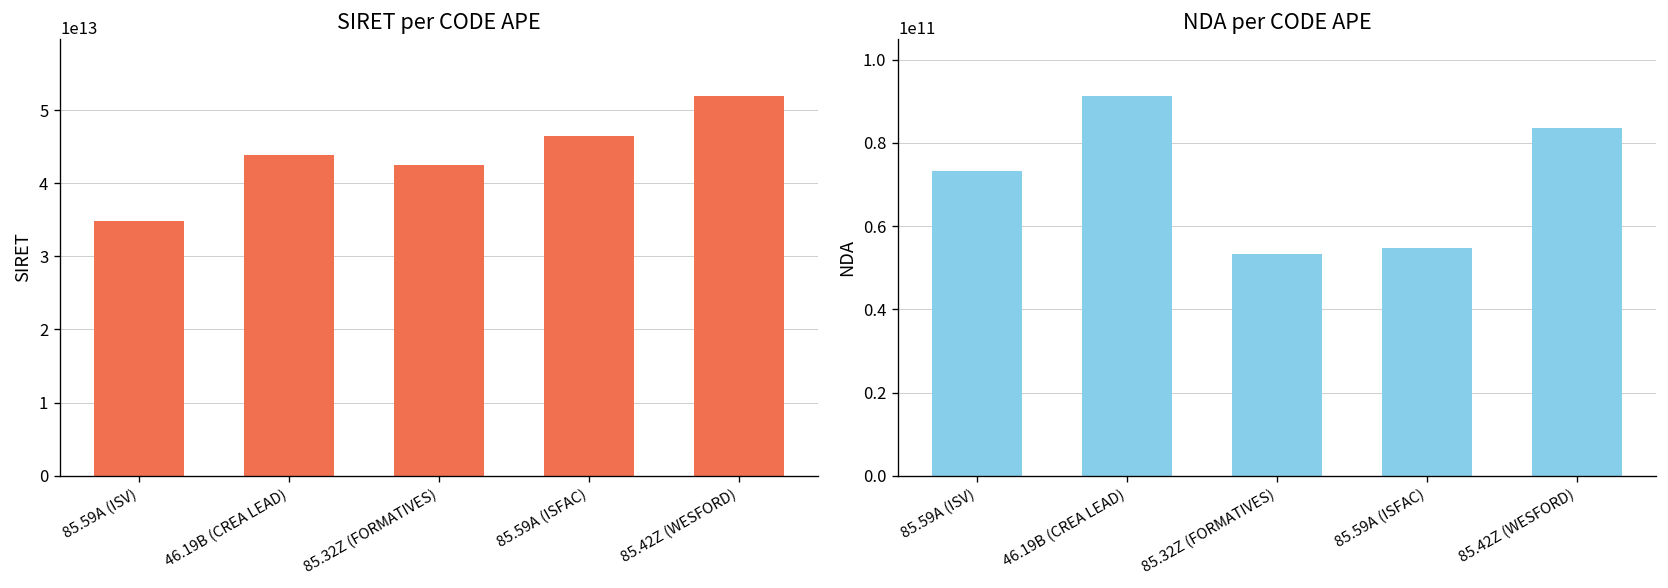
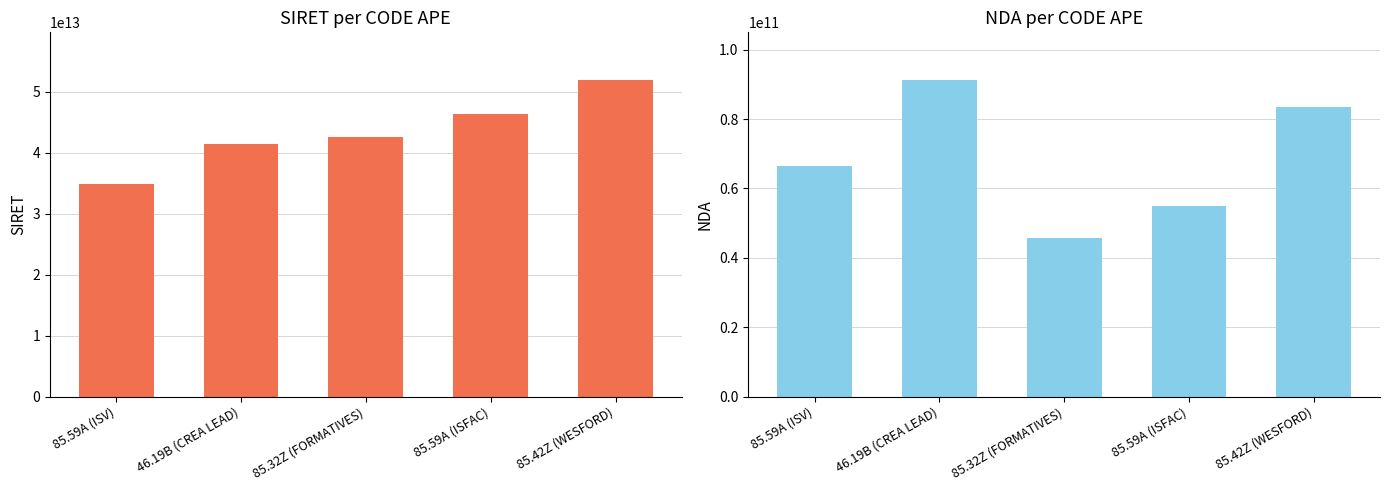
  {
    "SIRET per CODE APE": {
      "85.59A (ISV)": 35000000000000,
-     "46.19B (CREA LEAD)": 44000000000000,
+     "46.19B (CREA LEAD)": 41000000000000,
      "85.32Z (FORMATIVES)": 43000000000000,
      "85.59A (ISFAC)": 46000000000000,
      "85.42Z (WESFORD)": 52000000000000
    },
    "NDA per CODE APE": {
-     "85.59A (ISV)": 73000000000,
+     "85.59A (ISV)": 66000000000,
      "46.19B (CREA LEAD)": 91000000000,
-     "85.32Z (FORMATIVES)": 53000000000,
+     "85.32Z (FORMATIVES)": 46000000000,
      "85.59A (ISFAC)": 55000000000,
      "85.42Z (WESFORD)": 84000000000
    }
  }
